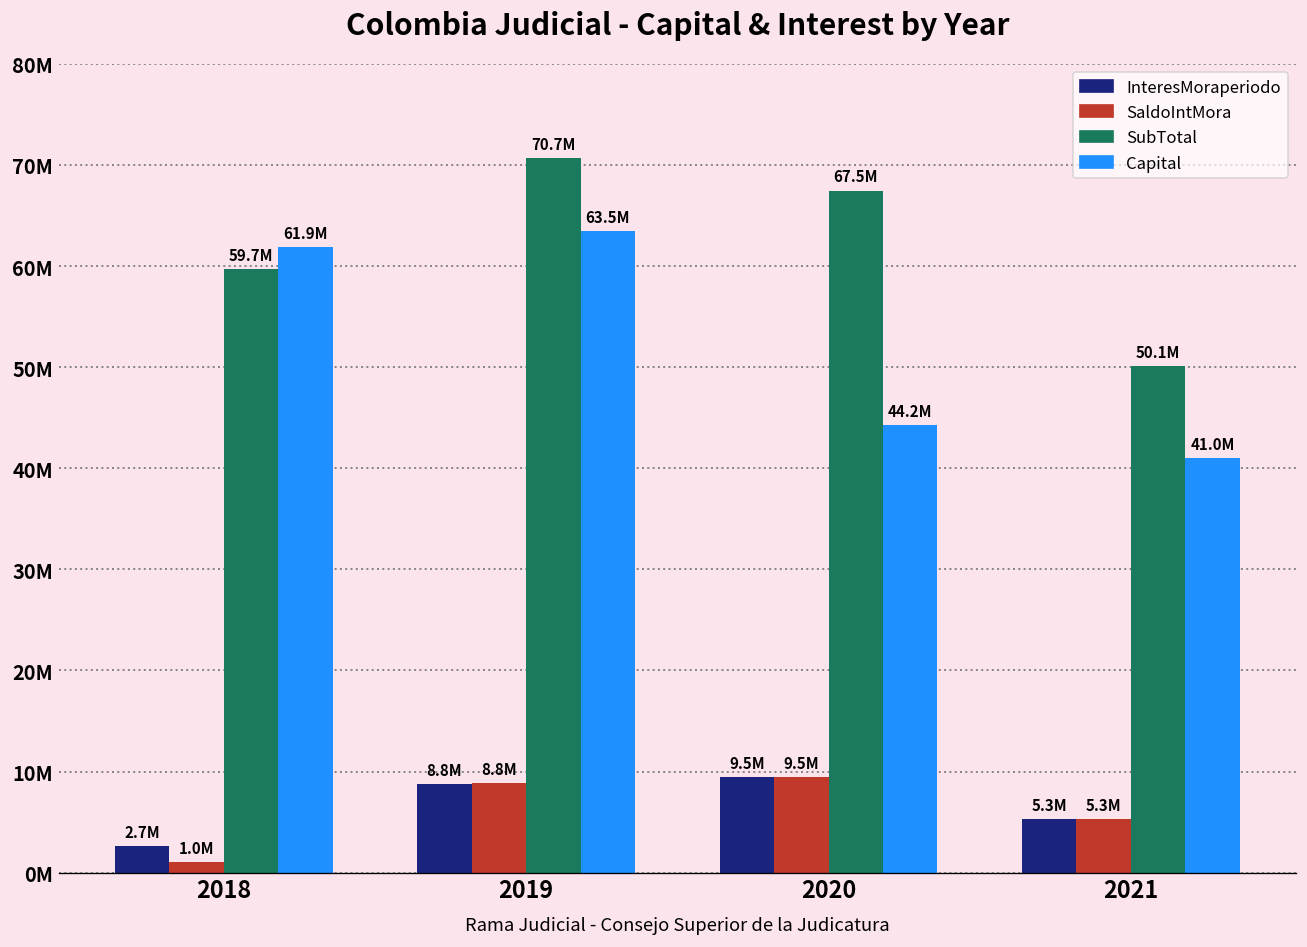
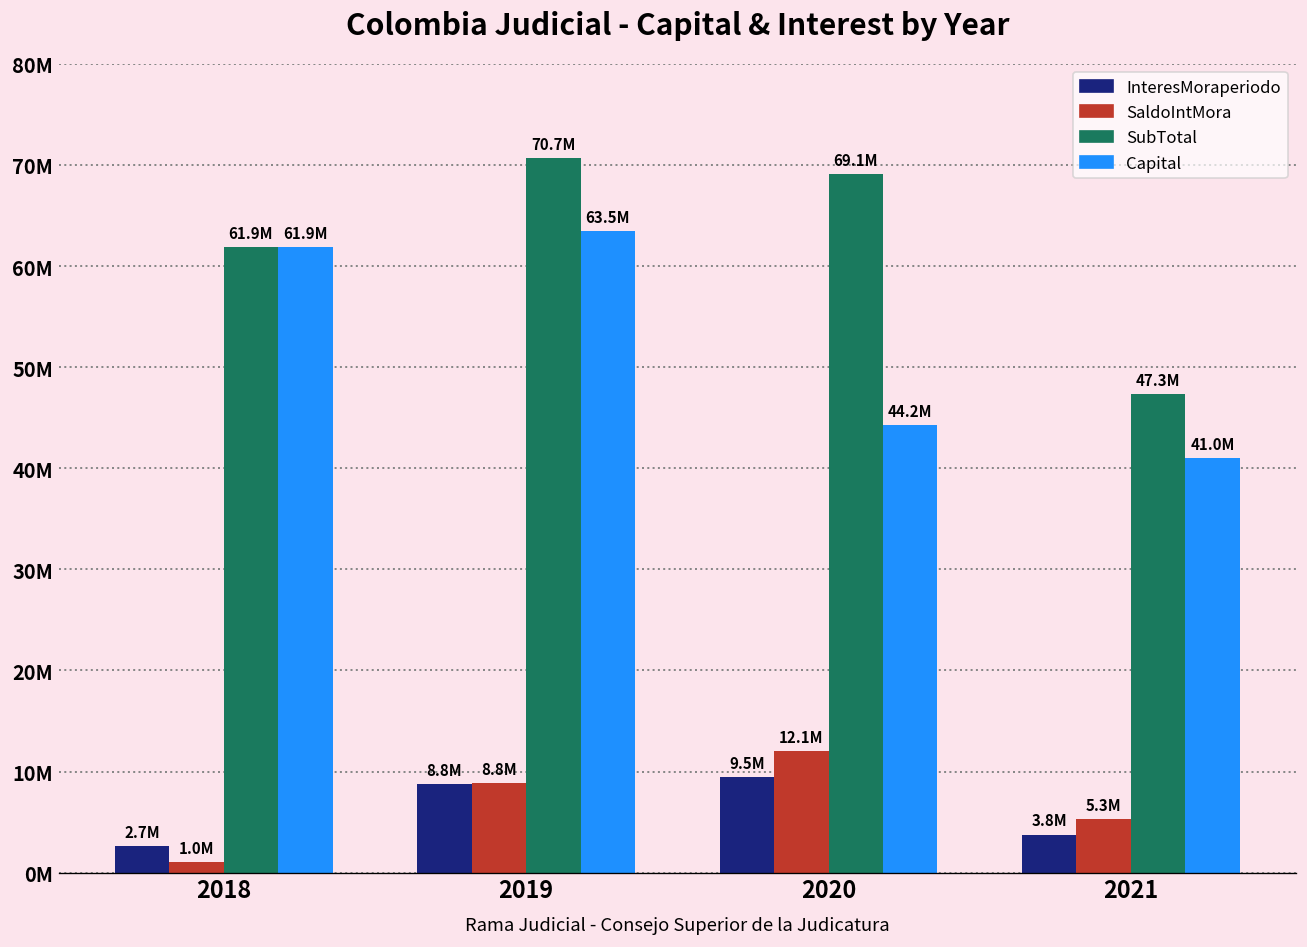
  {
    "InteresMoraperiodo": {
      "2018": "2.7M",
      "2019": "8.8M",
      "2020": "9.5M",
-     "2021": "5.3M"
+     "2021": "3.8M"
    },
    "SaldoIntMora": {
      "2018": "1.0M",
      "2019": "8.8M",
-     "2020": "9.5M",
+     "2020": "12.1M",
      "2021": "5.3M"
    },
    "SubTotal": {
-     "2018": "59.7M",
+     "2018": "61.9M",
      "2019": "70.7M",
-     "2020": "67.5M",
-     "2021": "50.1M"
+     "2020": "69.1M",
+     "2021": "47.3M"
    },
    "Capital": {
      "2018": "61.9M",
      "2019": "63.5M",
      "2020": "44.2M",
      "2021": "41.0M"
    }
  }
